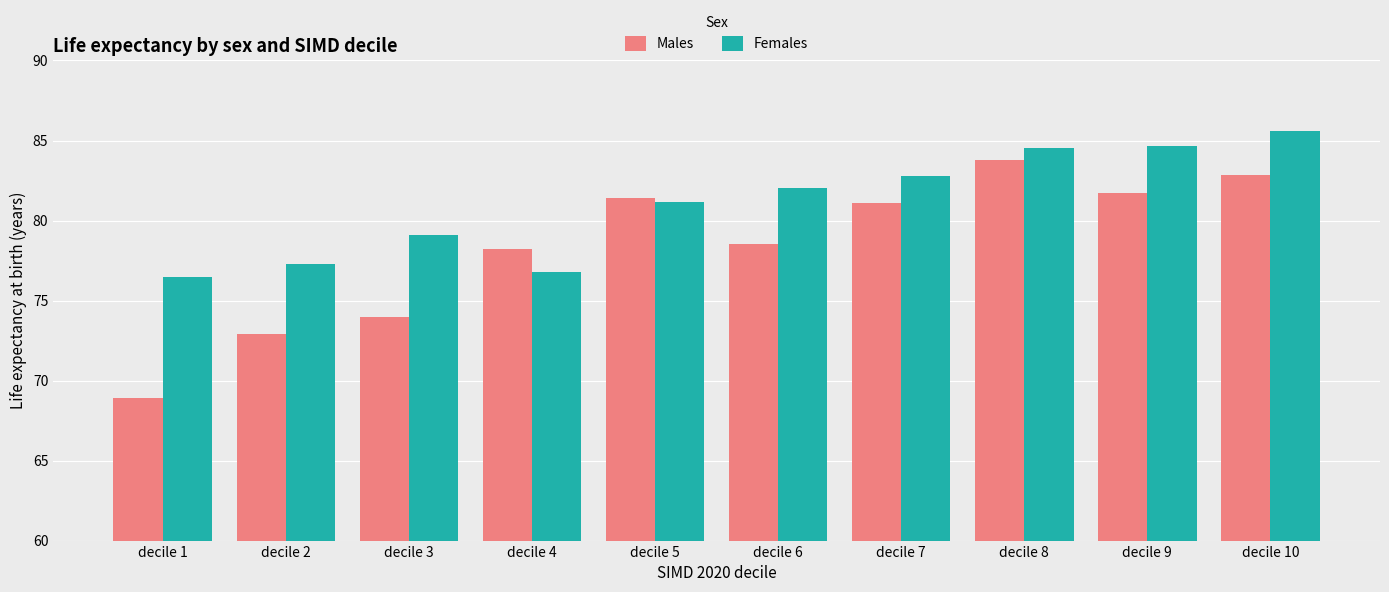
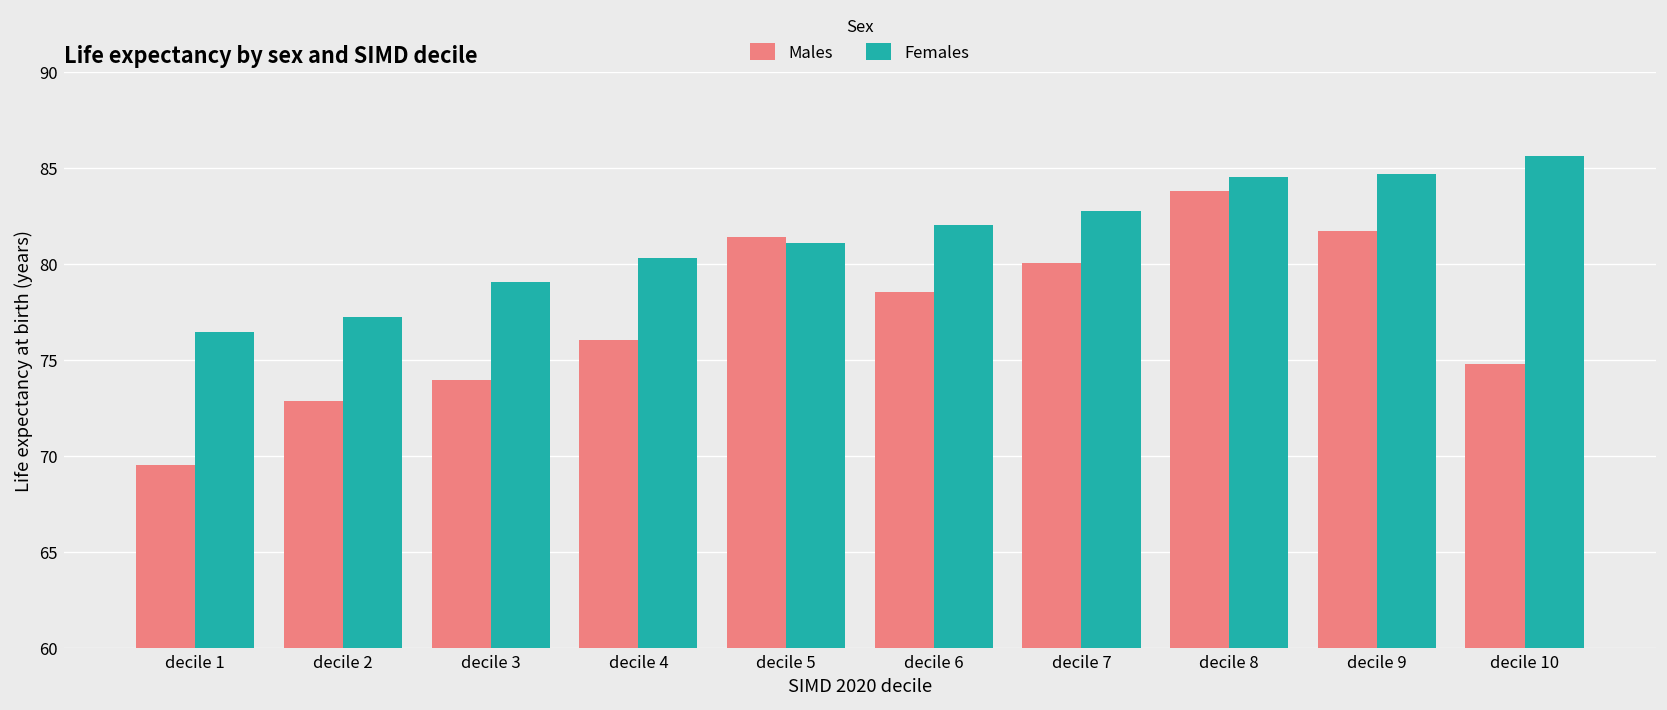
  {
    "Males": {
-     "decile 1": 68.9,
+     "decile 1": 69.5,
      "decile 2": 72.9,
      "decile 3": 74.0,
-     "decile 4": 78.2,
+     "decile 4": 76.0,
      "decile 5": 81.4,
      "decile 6": 78.5,
-     "decile 7": 81.1,
+     "decile 7": 80.0,
      "decile 8": 83.8,
      "decile 9": 81.7,
-     "decile 10": 82.8
+     "decile 10": 74.8
    },
    "Females": {
      "decile 1": 76.5,
      "decile 2": 77.3,
      "decile 3": 79.1,
-     "decile 4": 76.8,
+     "decile 4": 80.3,
      "decile 5": 81.1,
      "decile 6": 82.0,
      "decile 7": 82.8,
      "decile 8": 84.6,
      "decile 9": 84.7,
      "decile 10": 85.6
    }
  }
